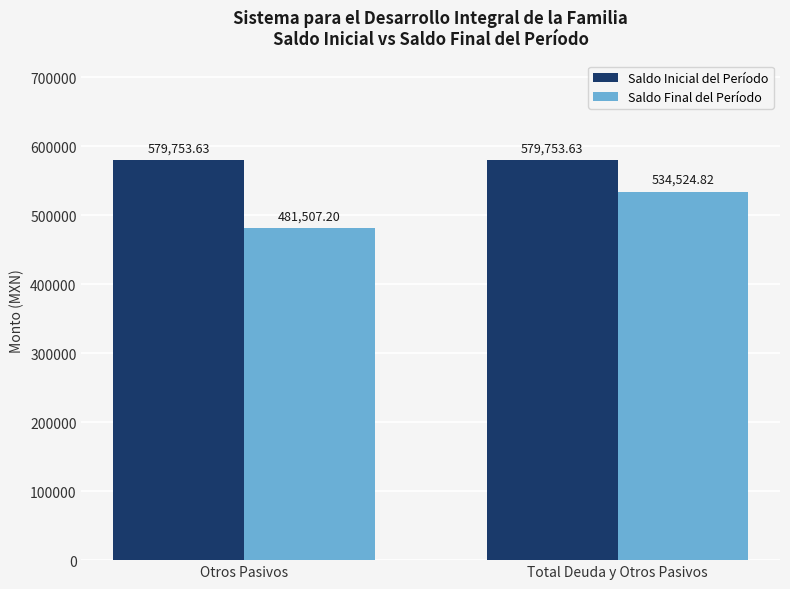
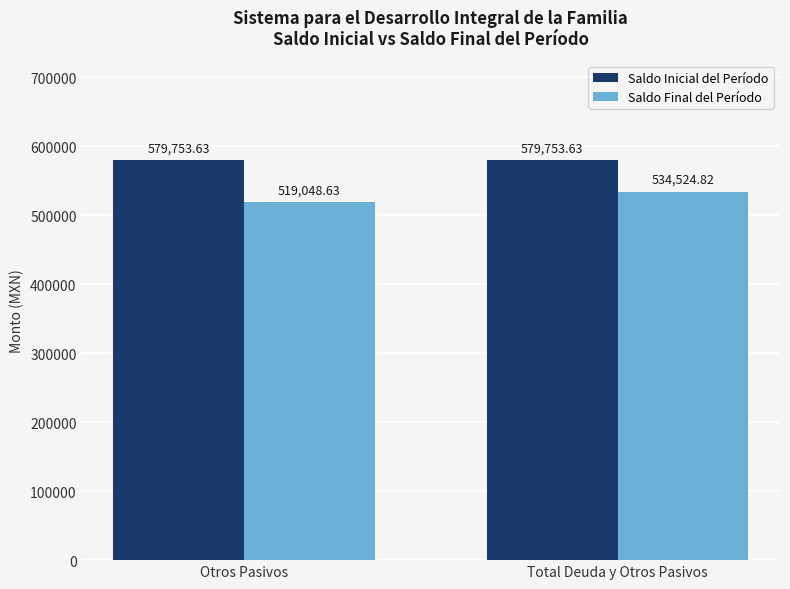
  {
    "Saldo Inicial del Período": {
      "Otros Pasivos": "579,753.63",
      "Total Deuda y Otros Pasivos": "579,753.63"
    },
    "Saldo Final del Período": {
-     "Otros Pasivos": "481,507.20",
+     "Otros Pasivos": "519,048.63",
      "Total Deuda y Otros Pasivos": "534,524.82"
    }
  }
